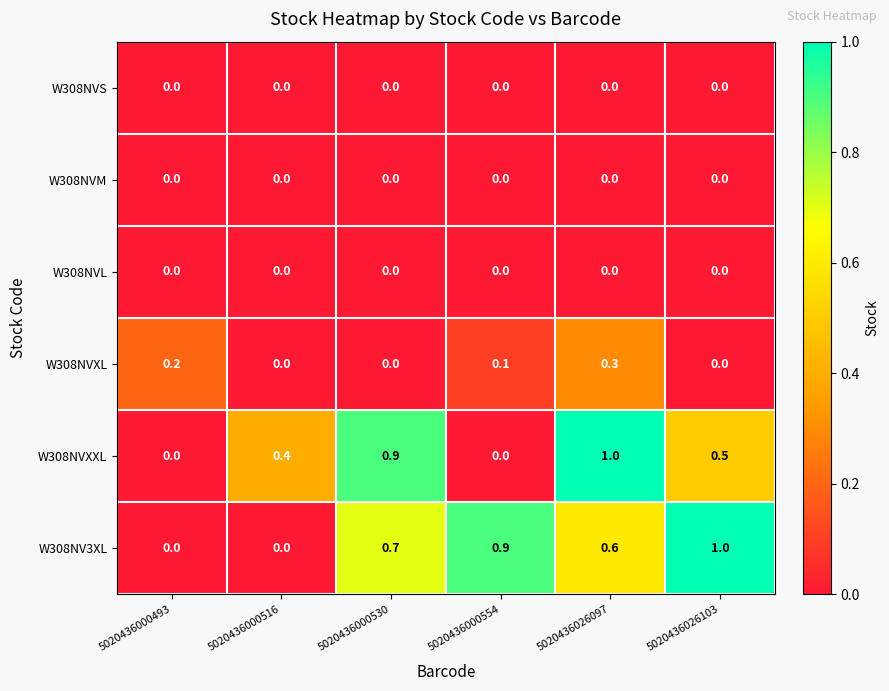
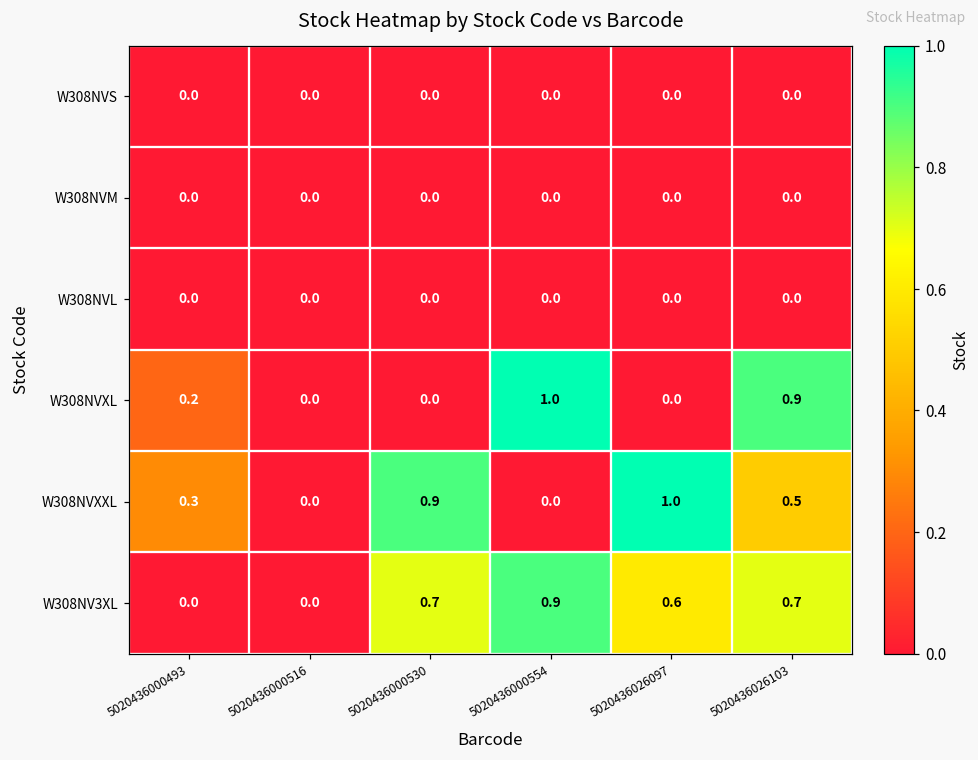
  {
    "W308NVS": {
      "5020436000493": 0.0,
      "5020436000516": 0.0,
      "5020436000530": 0.0,
      "5020436000554": 0.0,
      "5020436026097": 0.0,
      "5020436026103": 0.0
    },
    "W308NVM": {
      "5020436000493": 0.0,
      "5020436000516": 0.0,
      "5020436000530": 0.0,
      "5020436000554": 0.0,
      "5020436026097": 0.0,
      "5020436026103": 0.0
    },
    "W308NVL": {
      "5020436000493": 0.0,
      "5020436000516": 0.0,
      "5020436000530": 0.0,
      "5020436000554": 0.0,
      "5020436026097": 0.0,
      "5020436026103": 0.0
    },
    "W308NVXL": {
      "5020436000493": 0.2,
      "5020436000516": 0.0,
      "5020436000530": 0.0,
-     "5020436000554": 0.1,
-     "5020436026097": 0.3,
-     "5020436026103": 0.0
+     "5020436000554": 1.0,
+     "5020436026097": 0.0,
+     "5020436026103": 0.9
    },
    "W308NVXXL": {
-     "5020436000493": 0.0,
-     "5020436000516": 0.4,
+     "5020436000493": 0.3,
+     "5020436000516": 0.0,
      "5020436000530": 0.9,
      "5020436000554": 0.0,
      "5020436026097": 1.0,
      "5020436026103": 0.5
    },
    "W308NV3XL": {
      "5020436000493": 0.0,
      "5020436000516": 0.0,
      "5020436000530": 0.7,
      "5020436000554": 0.9,
      "5020436026097": 0.6,
-     "5020436026103": 1.0
+     "5020436026103": 0.7
    }
  }
